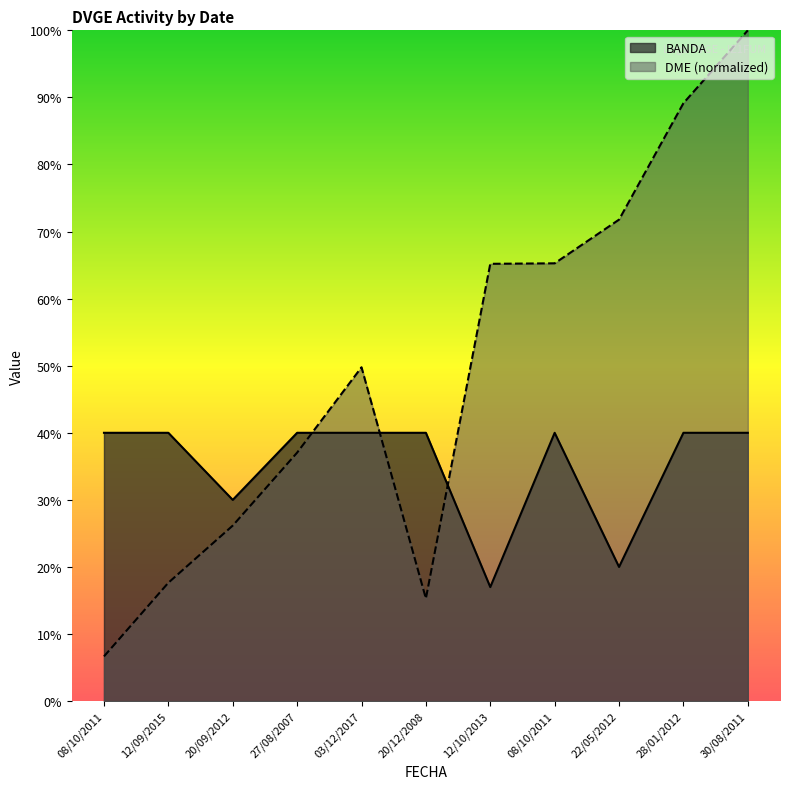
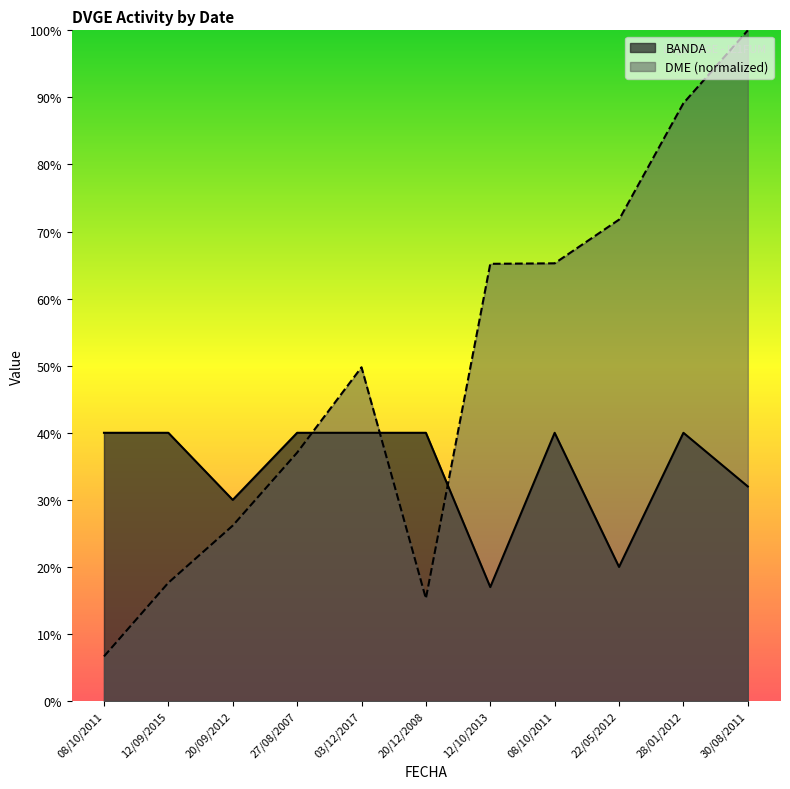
  {
    "BANDA": {
      "12/09/2015": "40%",
      "20/09/2012": "30%",
      "27/08/2007": "40%",
      "03/12/2017": "40%",
      "20/12/2008": "40%",
      "12/10/2013": "17%",
      "22/05/2012": "20%",
      "28/01/2012": "40%",
-     "30/08/2011": "40%"
+     "30/08/2011": "32%"
    },
    "DME (normalized)": {
      "12/09/2015": "18%",
      "20/09/2012": "26%",
      "27/08/2007": "37%",
      "03/12/2017": "50%",
      "20/12/2008": "15%",
      "12/10/2013": "65%",
      "22/05/2012": "72%",
      "28/01/2012": "89%",
      "30/08/2011": "100%"
    }
  }
